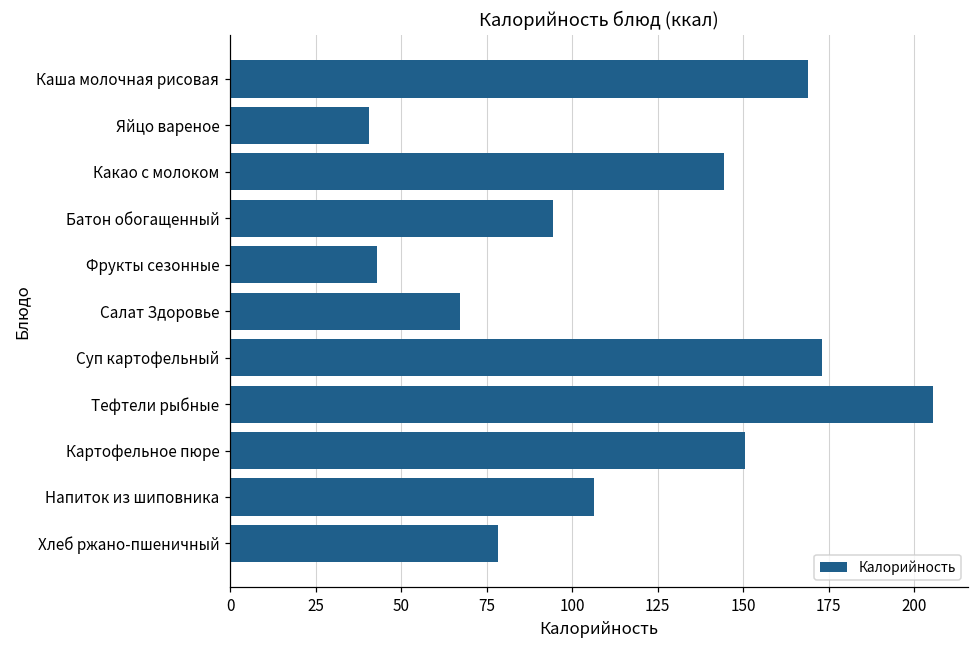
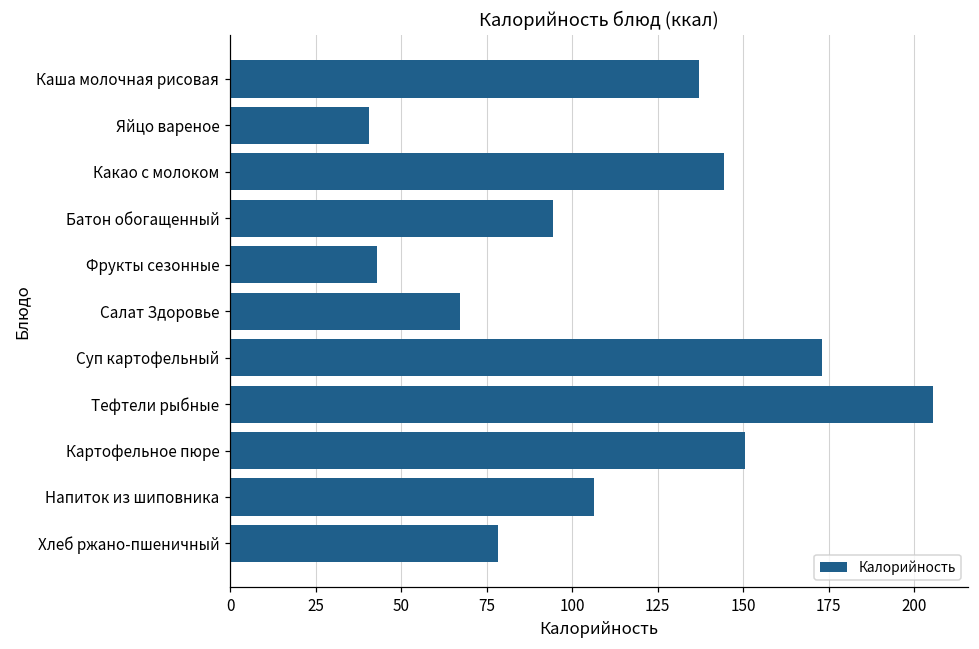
  {
-   "Каша молочная рисовая": 169,
+   "Каша молочная рисовая": 137,
    "Яйцо вареное": 41,
    "Какао с молоком": 144,
    "Батон обогащенный": 94,
    "Фрукты сезонные": 43,
    "Салат Здоровье": 67,
    "Суп картофельный": 173,
    "Тефтели рыбные": 206,
    "Картофельное пюре": 151,
    "Напиток из шиповника": 106,
    "Хлеб ржано-пшеничный": 78
  }
